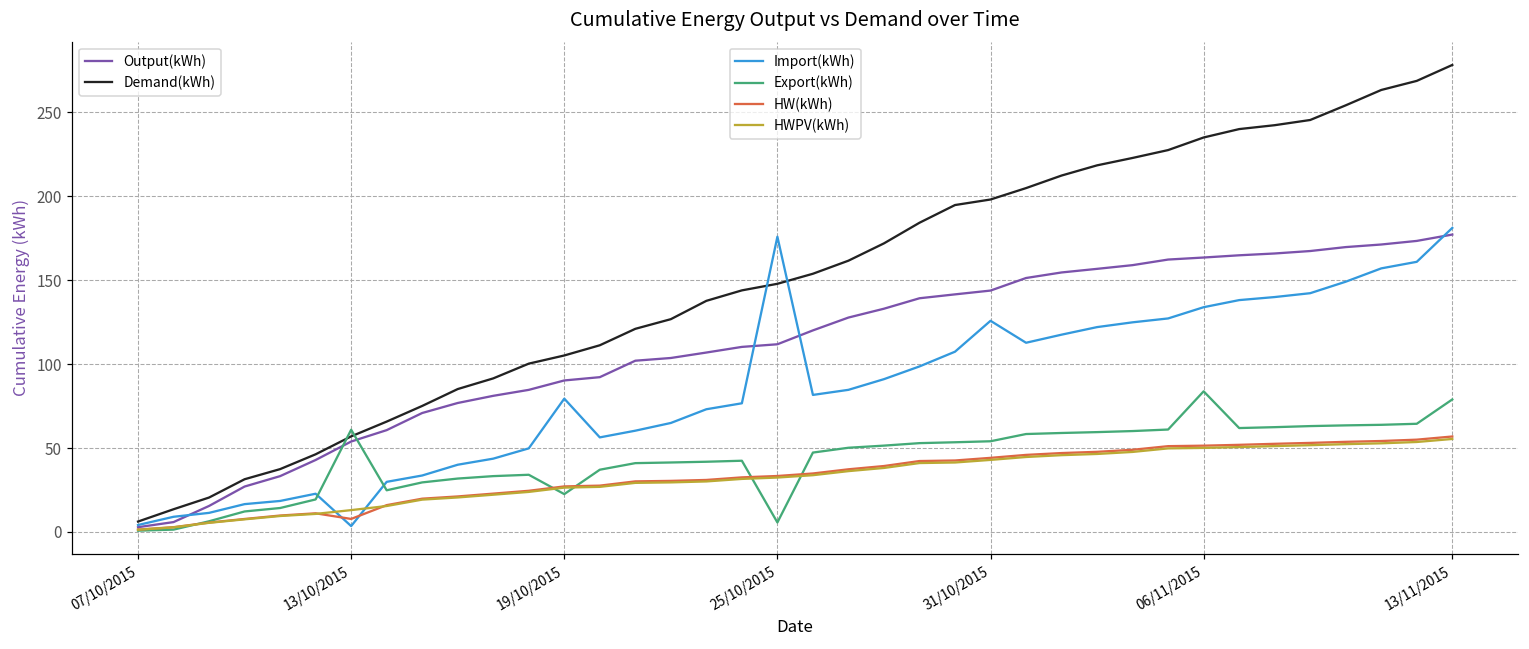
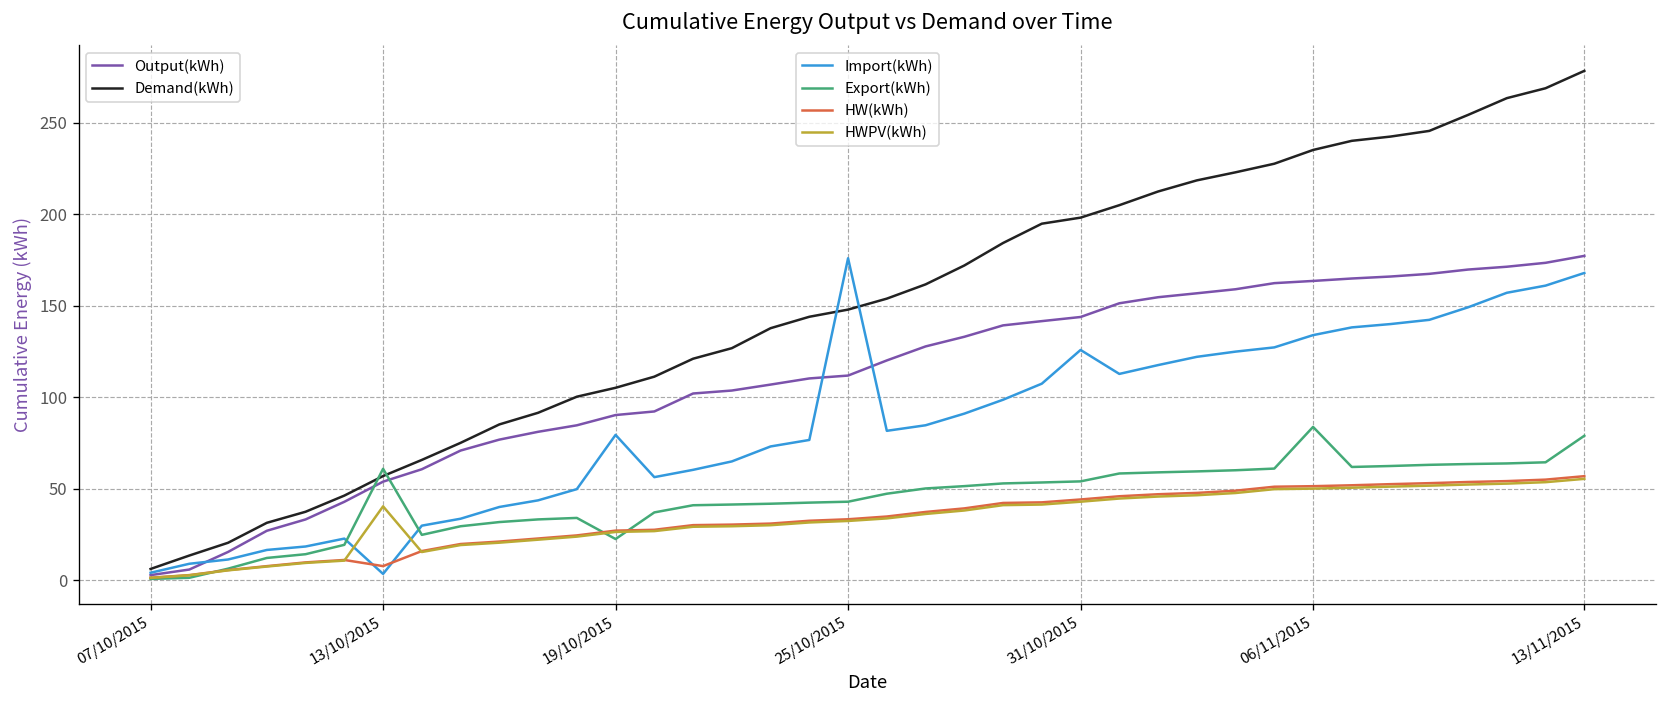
  {
    "Import(kWh)": {
      "13/10/2015": 3,
      "19/10/2015": 79,
      "25/10/2015": 176,
      "31/10/2015": 126,
      "06/11/2015": 134,
-     "13/11/2015": 181
+     "13/11/2015": 168
    },
    "Export(kWh)": {
      "13/10/2015": 61,
      "19/10/2015": 23,
-     "25/10/2015": 6,
+     "25/10/2015": 43,
      "31/10/2015": 54,
      "06/11/2015": 84,
      "13/11/2015": 79
    },
    "HW(kWh)": {
      "13/10/2015": 8
    },
    "HWPV(kWh)": {
-     "13/10/2015": 13
+     "13/10/2015": 40
    }
  }
